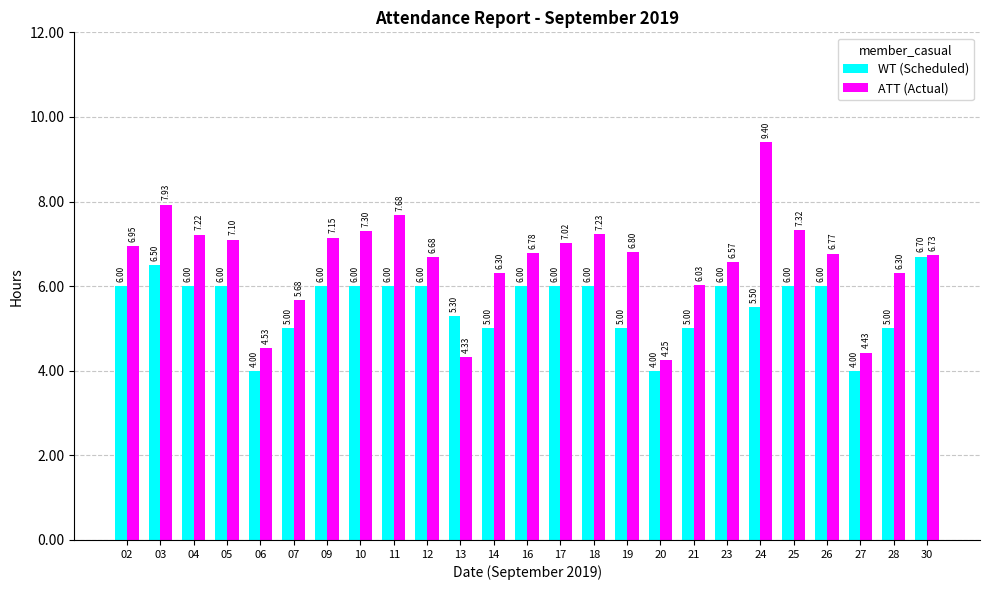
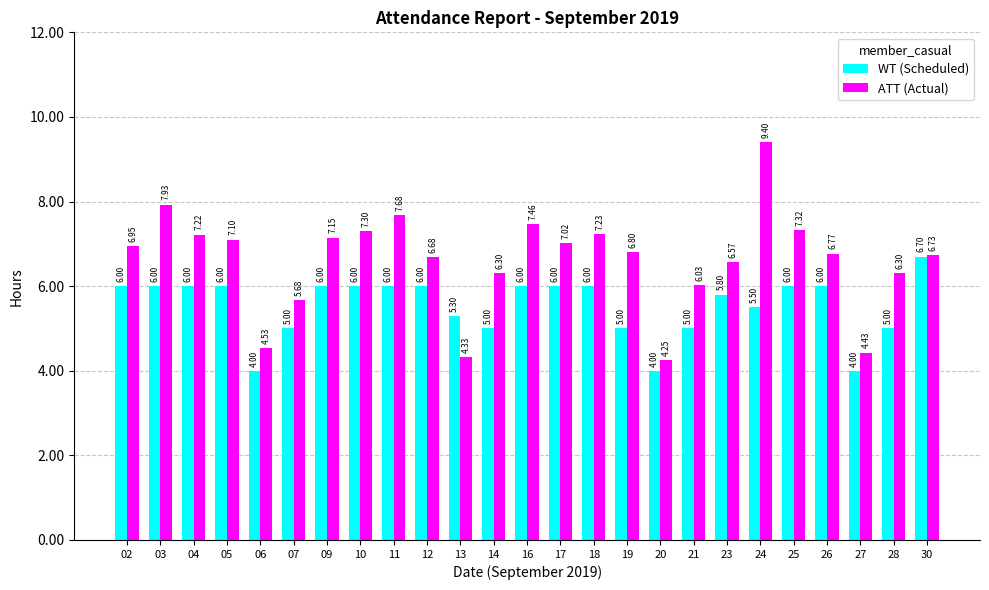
  {
    "WT (Scheduled)": {
      "02": 6.00,
-     "03": 6.50,
+     "03": 6.00,
      "04": 6.00,
      "05": 6.00,
      "06": 4.00,
      "07": 5.00,
      "09": 6.00,
      "10": 6.00,
      "11": 6.00,
      "12": 6.00,
      "13": 5.30,
      "14": 5.00,
      "16": 6.00,
      "17": 6.00,
      "18": 6.00,
      "19": 5.00,
      "20": 4.00,
      "21": 5.00,
-     "23": 6.00,
+     "23": 5.80,
      "24": 5.50,
      "25": 6.00,
      "26": 6.00,
      "27": 4.00,
      "28": 5.00,
      "30": 6.70
    },
    "ATT (Actual)": {
      "02": 6.95,
      "03": 7.93,
      "04": 7.22,
      "05": 7.10,
      "06": 4.53,
      "07": 5.68,
      "09": 7.15,
      "10": 7.30,
      "11": 7.68,
      "12": 6.68,
      "13": 4.33,
      "14": 6.30,
-     "16": 6.78,
+     "16": 7.46,
      "17": 7.02,
      "18": 7.23,
      "19": 6.80,
      "20": 4.25,
      "21": 6.03,
      "23": 6.57,
      "24": 9.40,
      "25": 7.32,
      "26": 6.77,
      "27": 4.43,
      "28": 6.30,
      "30": 6.73
    }
  }
